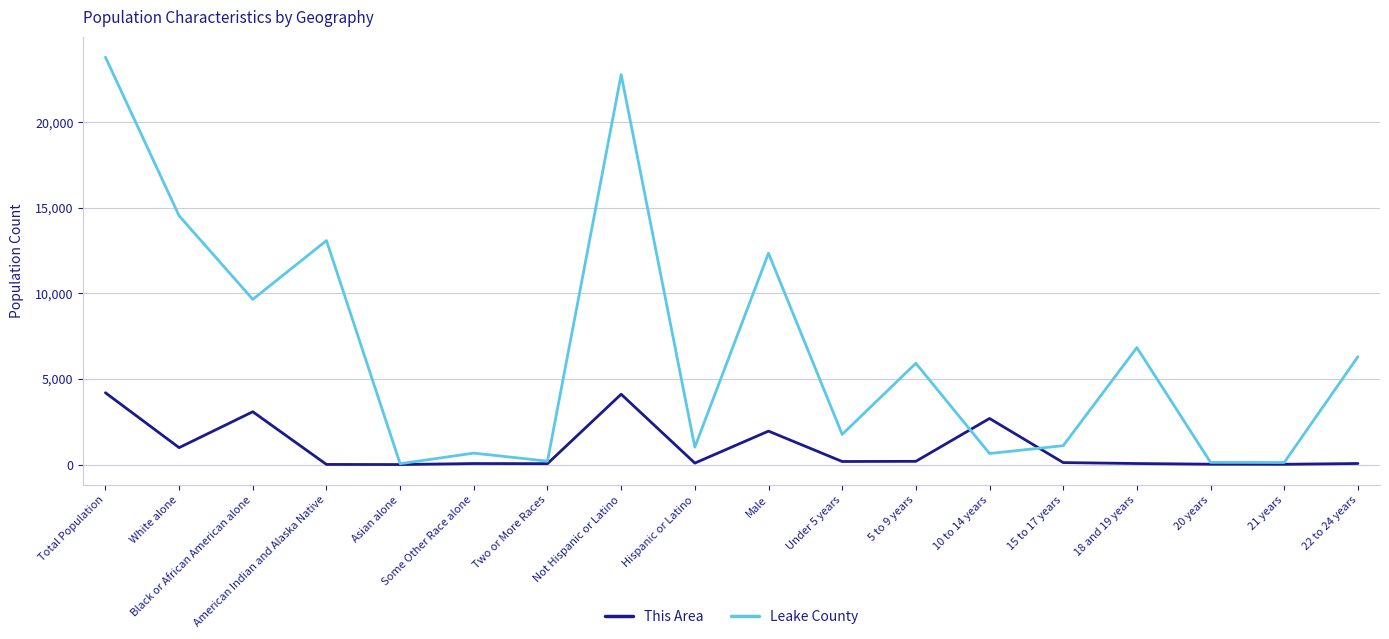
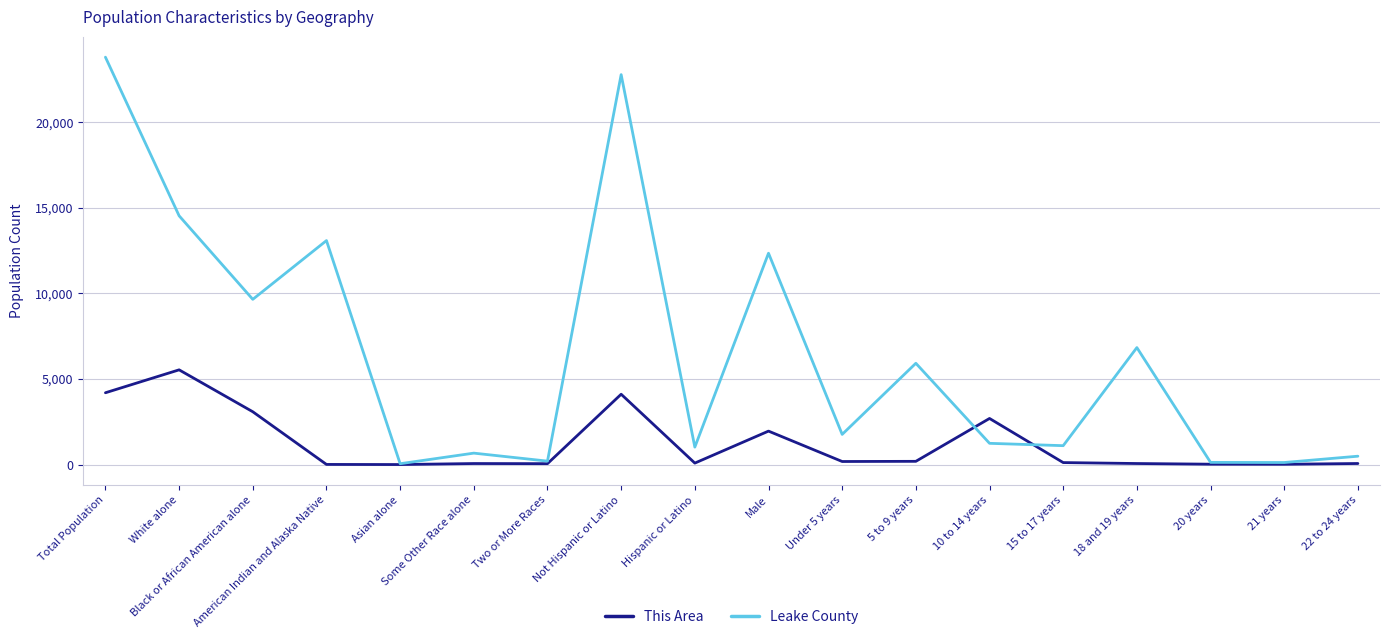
  {
    "This Area": {
      "Total Population": "4,200",
-     "White alone": "1,000",
+     "White alone": "5,500",
      "Black or African American alone": "3,100",
      "American Indian and Alaska Native": "0",
      "Some Other Race alone": "100",
      "Not Hispanic or Latino": "4,100",
      "Hispanic or Latino": "100",
      "Male": "2,000",
      "Under 5 years": "200",
      "5 to 9 years": "200",
      "10 to 14 years": "2,700",
      "15 to 17 years": "100",
      "18 and 19 years": "100",
      "22 to 24 years": "100"
    },
    "Leake County": {
      "Total Population": "23,800",
      "White alone": "14,500",
      "Black or African American alone": "9,700",
      "American Indian and Alaska Native": "13,100",
      "Some Other Race alone": "700",
      "Not Hispanic or Latino": "22,800",
      "Hispanic or Latino": "1,000",
      "Male": "12,400",
      "Under 5 years": "1,800",
      "5 to 9 years": "5,900",
-     "10 to 14 years": "600",
+     "10 to 14 years": "1,200",
      "15 to 17 years": "1,100",
      "18 and 19 years": "6,800",
-     "22 to 24 years": "6,300"
+     "22 to 24 years": "500"
    }
  }
